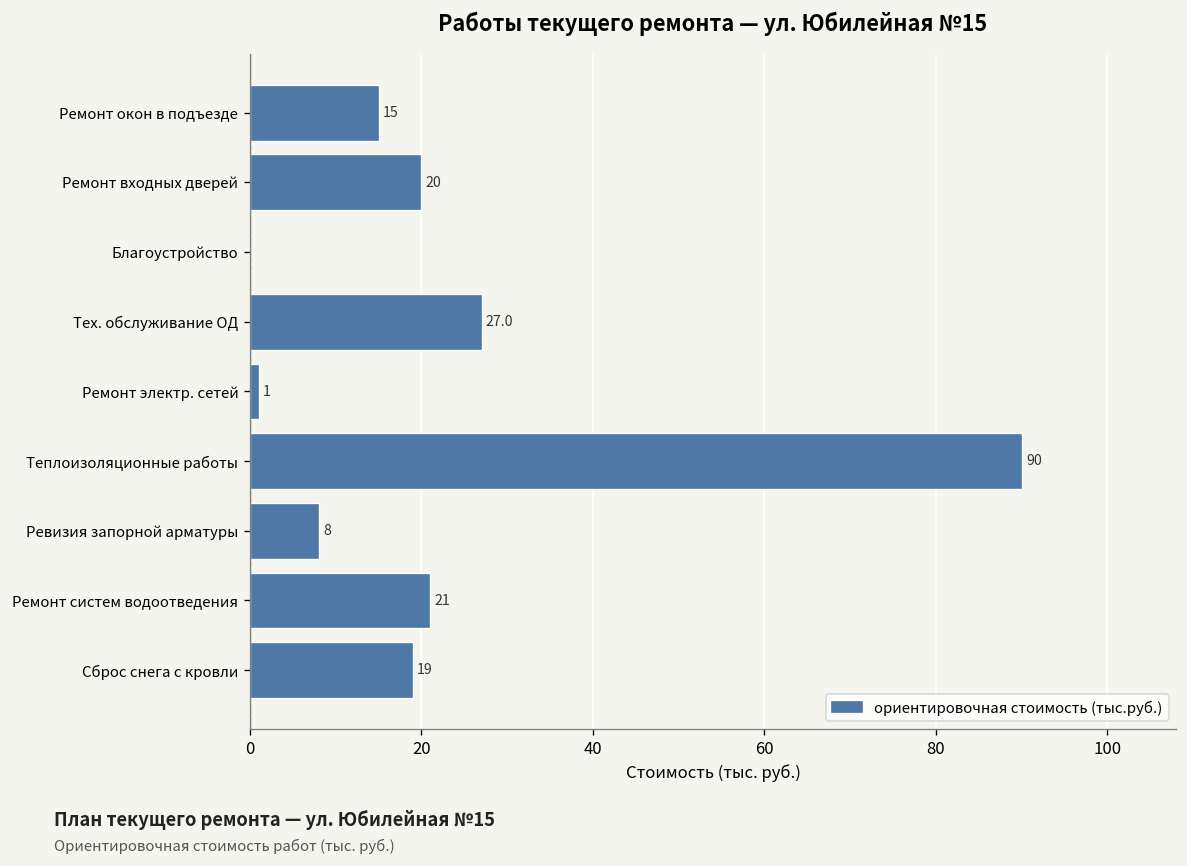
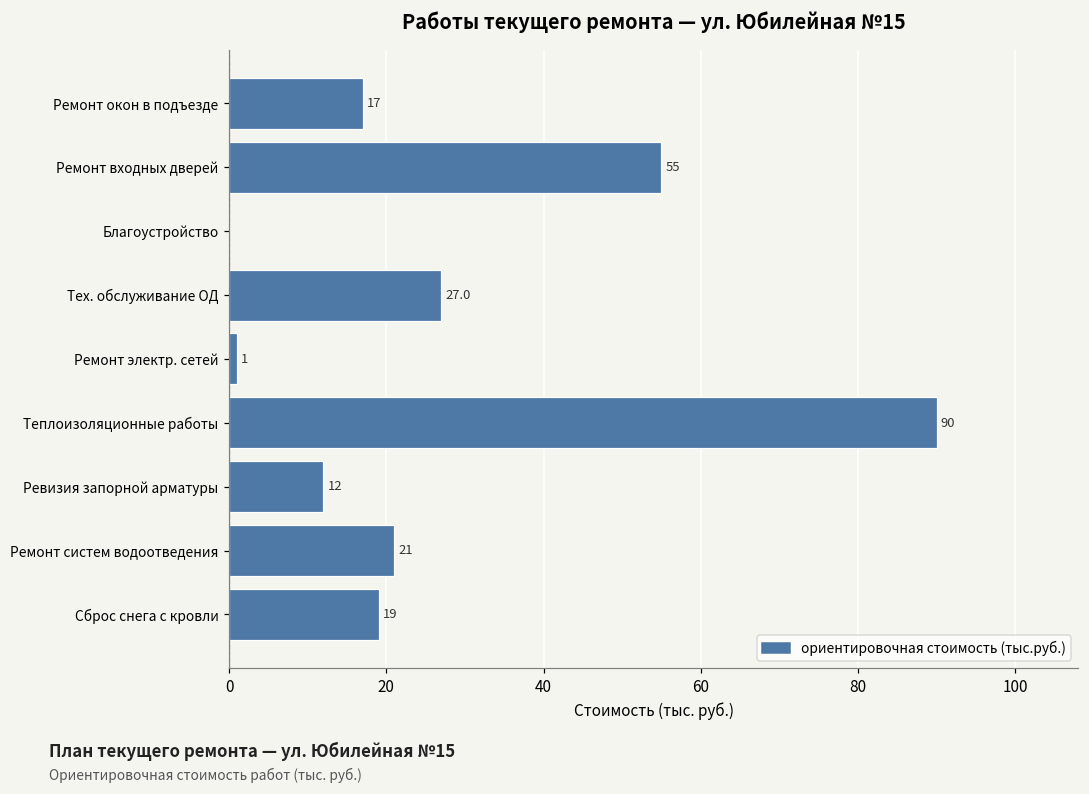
  {
-   "Ремонт окон в подъезде": 15,
-   "Ремонт входных дверей": 20,
+   "Ремонт окон в подъезде": 17,
+   "Ремонт входных дверей": 55,
    "Тех. обслуживание ОД": 27.0,
    "Ремонт электр. сетей": 1,
    "Теплоизоляционные работы": 90,
-   "Ревизия запорной арматуры": 8,
+   "Ревизия запорной арматуры": 12,
    "Ремонт систем водоотведения": 21,
    "Сброс снега с кровли": 19
  }
